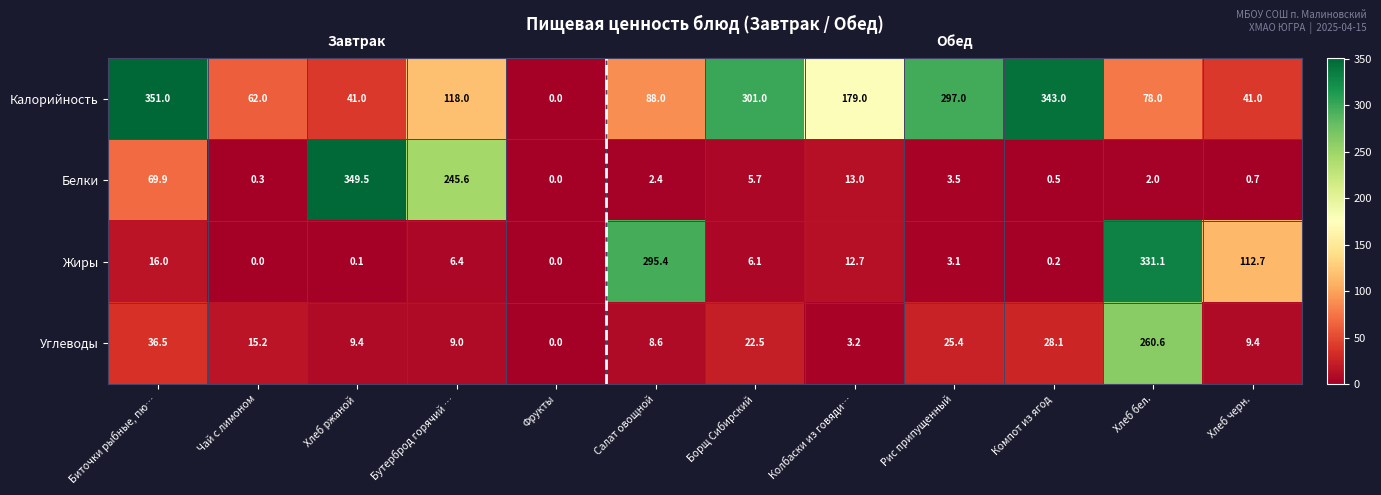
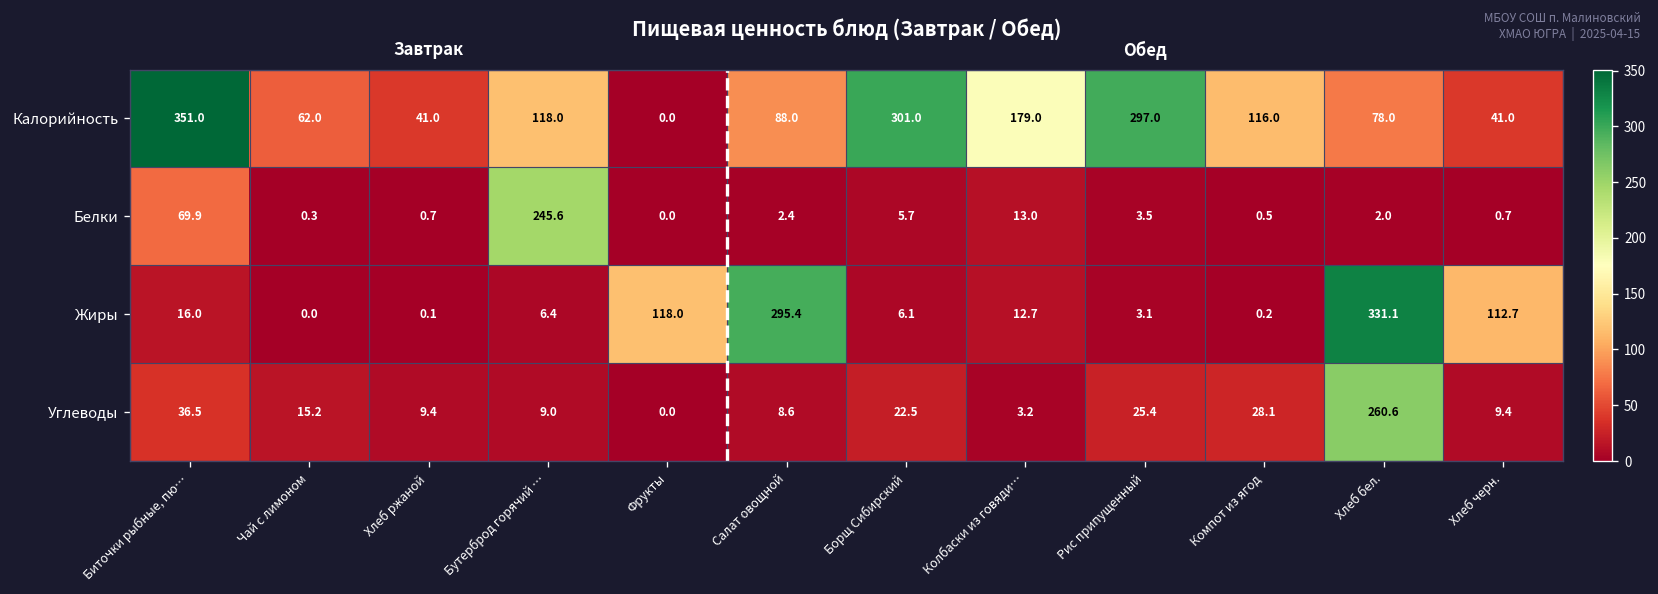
  {
    "Калорийность": {
      "Биточки рыбные, пю…": 351.0,
      "Чай с лимоном": 62.0,
      "Хлеб ржаной": 41.0,
      "Бутерброд горячий …": 118.0,
      "Фрукты": 0.0,
      "Салат овощной": 88.0,
      "Борщ Сибирский": 301.0,
      "Колбаски из говяди…": 179.0,
      "Рис припущенный": 297.0,
-     "Компот из ягод": 343.0,
+     "Компот из ягод": 116.0,
      "Хлеб бел.": 78.0,
      "Хлеб черн.": 41.0
    },
    "Белки": {
      "Биточки рыбные, пю…": 69.9,
      "Чай с лимоном": 0.3,
-     "Хлеб ржаной": 349.5,
+     "Хлеб ржаной": 0.7,
      "Бутерброд горячий …": 245.6,
      "Фрукты": 0.0,
      "Салат овощной": 2.4,
      "Борщ Сибирский": 5.7,
      "Колбаски из говяди…": 13.0,
      "Рис припущенный": 3.5,
      "Компот из ягод": 0.5,
      "Хлеб бел.": 2.0,
      "Хлеб черн.": 0.7
    },
    "Жиры": {
      "Биточки рыбные, пю…": 16.0,
      "Чай с лимоном": 0.0,
      "Хлеб ржаной": 0.1,
      "Бутерброд горячий …": 6.4,
-     "Фрукты": 0.0,
+     "Фрукты": 118.0,
      "Салат овощной": 295.4,
      "Борщ Сибирский": 6.1,
      "Колбаски из говяди…": 12.7,
      "Рис припущенный": 3.1,
      "Компот из ягод": 0.2,
      "Хлеб бел.": 331.1,
      "Хлеб черн.": 112.7
    },
    "Углеводы": {
      "Биточки рыбные, пю…": 36.5,
      "Чай с лимоном": 15.2,
      "Хлеб ржаной": 9.4,
      "Бутерброд горячий …": 9.0,
      "Фрукты": 0.0,
      "Салат овощной": 8.6,
      "Борщ Сибирский": 22.5,
      "Колбаски из говяди…": 3.2,
      "Рис припущенный": 25.4,
      "Компот из ягод": 28.1,
      "Хлеб бел.": 260.6,
      "Хлеб черн.": 9.4
    }
  }
